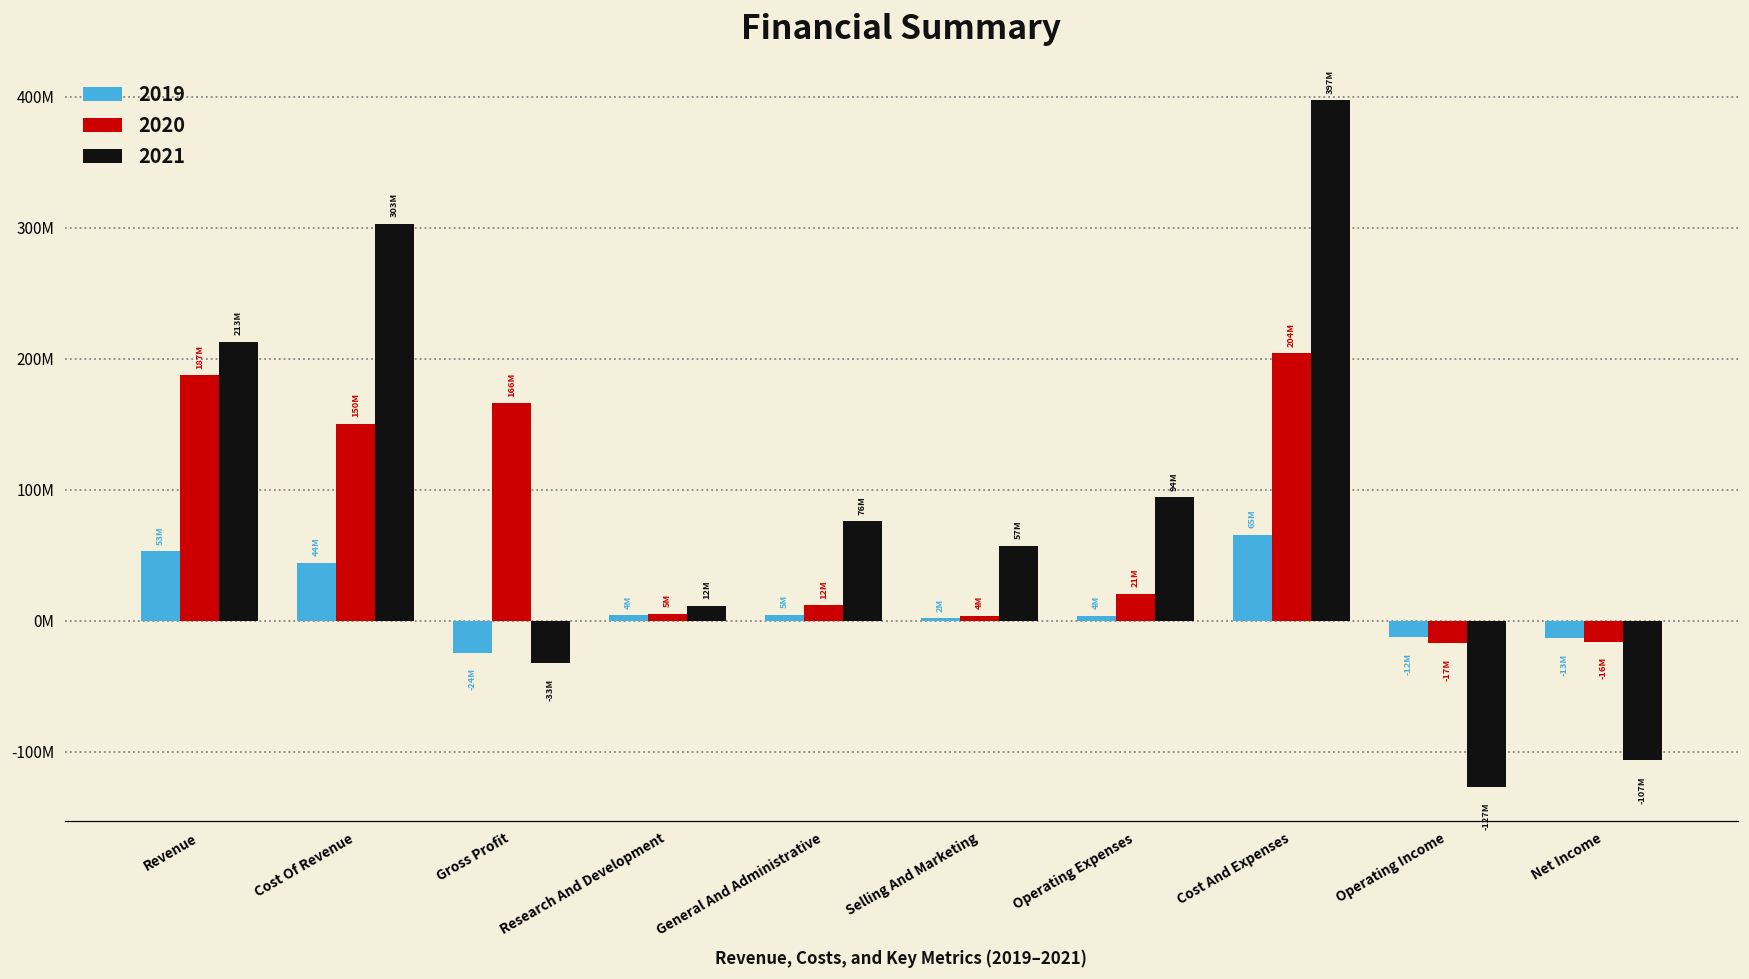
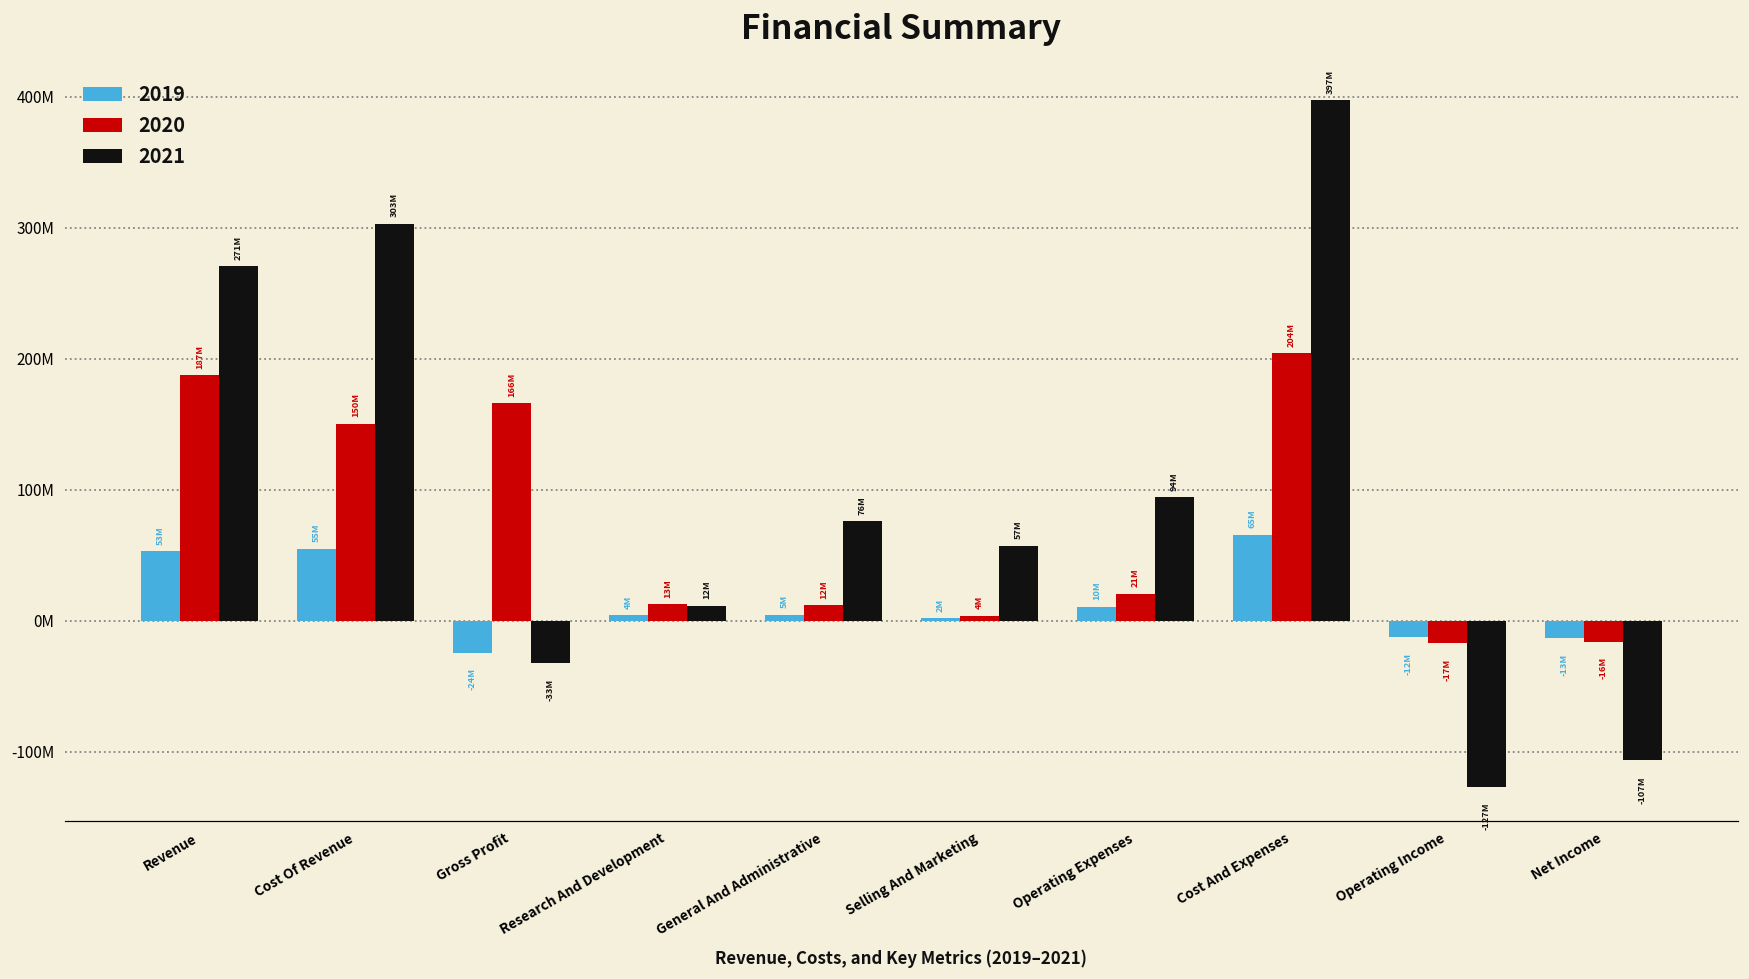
  {
    "2019": {
      "Revenue": "53M",
-     "Cost Of Revenue": "44M",
+     "Cost Of Revenue": "55M",
      "Gross Profit": "-24M",
      "Research And Development": "4M",
      "General And Administrative": "5M",
      "Selling And Marketing": "2M",
-     "Operating Expenses": "4M",
+     "Operating Expenses": "10M",
      "Cost And Expenses": "65M",
      "Operating Income": "-12M",
      "Net Income": "-13M"
    },
    "2020": {
      "Revenue": "187M",
      "Cost Of Revenue": "150M",
      "Gross Profit": "166M",
-     "Research And Development": "5M",
+     "Research And Development": "13M",
      "General And Administrative": "12M",
      "Selling And Marketing": "4M",
      "Operating Expenses": "21M",
      "Cost And Expenses": "204M",
      "Operating Income": "-17M",
      "Net Income": "-16M"
    },
    "2021": {
-     "Revenue": "213M",
+     "Revenue": "271M",
      "Cost Of Revenue": "303M",
      "Gross Profit": "-33M",
      "Research And Development": "12M",
      "General And Administrative": "76M",
      "Selling And Marketing": "57M",
      "Operating Expenses": "94M",
      "Cost And Expenses": "397M",
      "Operating Income": "-127M",
      "Net Income": "-107M"
    }
  }
